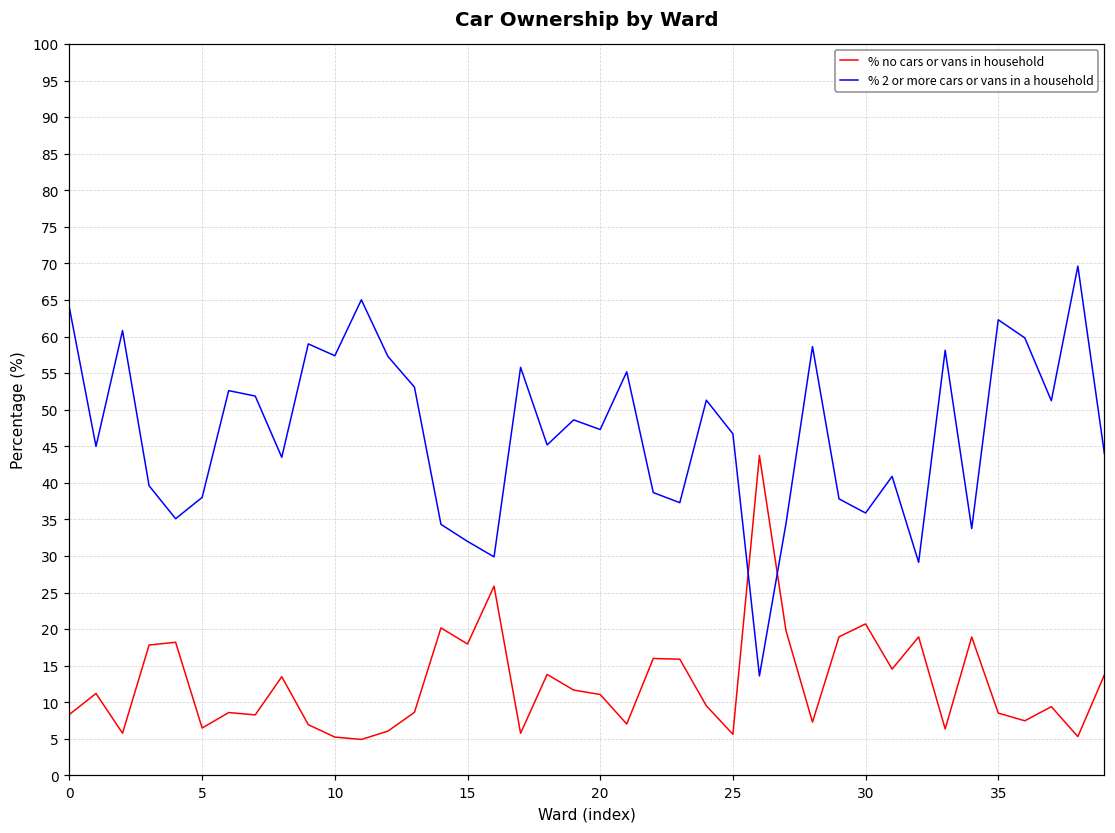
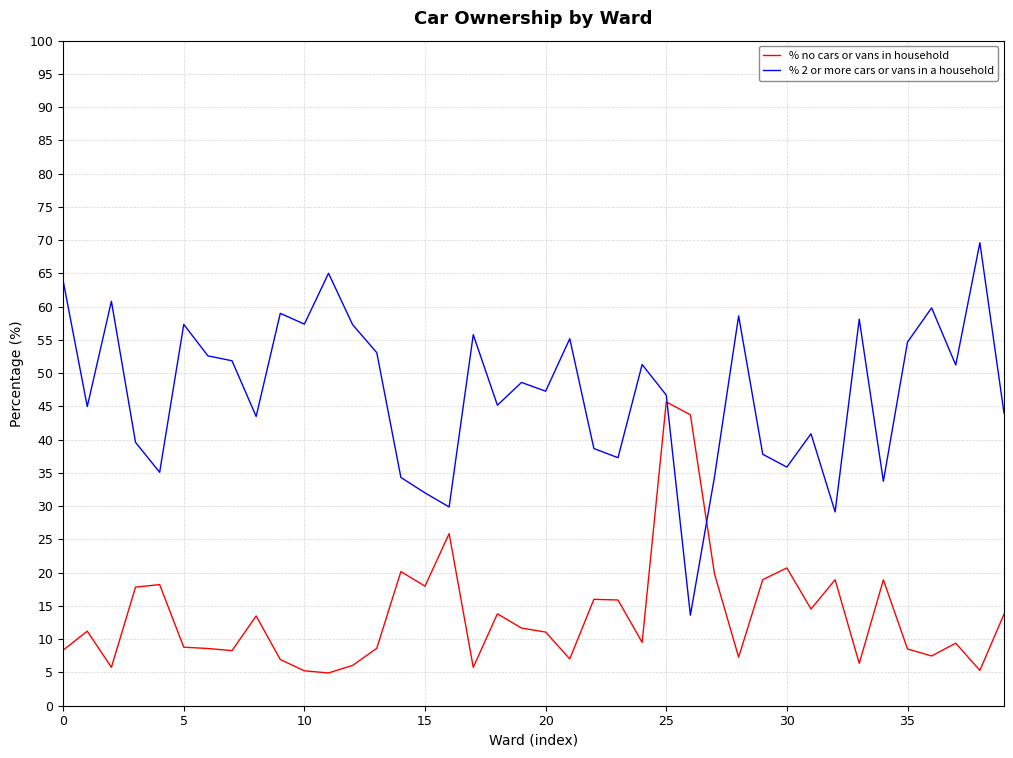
  {
    "% no cars or vans in household": {
      "0": 8,
-     "5": 6,
+     "5": 9,
      "10": 5,
      "15": 18,
      "20": 11,
-     "25": 6,
+     "25": 46,
      "30": 21,
      "35": 9
    },
    "% 2 or more cars or vans in a household": {
      "0": 64,
-     "5": 38,
+     "5": 57,
      "10": 57,
      "15": 32,
      "20": 47,
      "25": 47,
      "30": 36,
-     "35": 62
+     "35": 55
    }
  }
